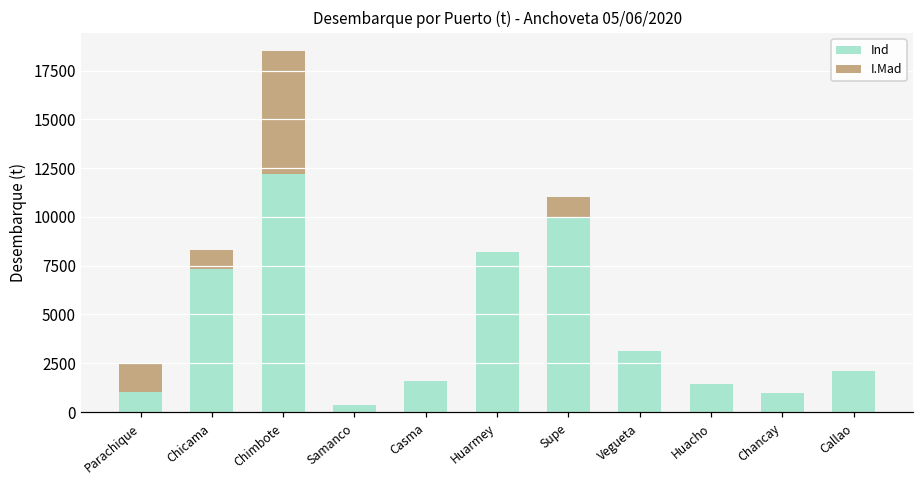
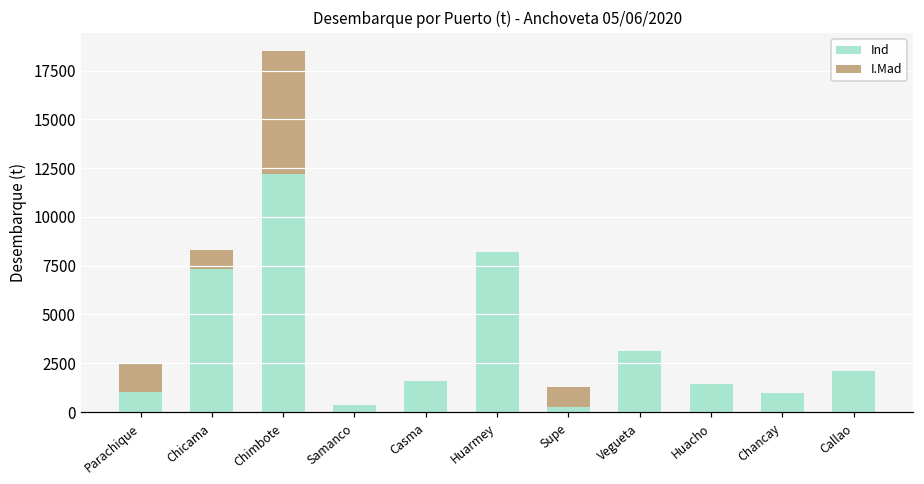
  {
    "Ind": {
      "Parachique": 1000,
      "Chicama": 7300,
      "Chimbote": 12200,
      "Samanco": 400,
      "Casma": 1600,
      "Huarmey": 8200,
-     "Supe": 10000,
+     "Supe": 200,
      "Vegueta": 3100,
      "Huacho": 1500,
      "Chancay": 1000,
      "Callao": 2100
    },
    "I.Mad": {
      "Parachique": 1500,
      "Chicama": 900,
      "Chimbote": 6300,
      "Samanco": 0,
      "Casma": 0,
      "Huarmey": 0,
      "Supe": 1000,
      "Vegueta": 0,
      "Huacho": 0,
      "Chancay": 0,
      "Callao": 0
    }
  }
